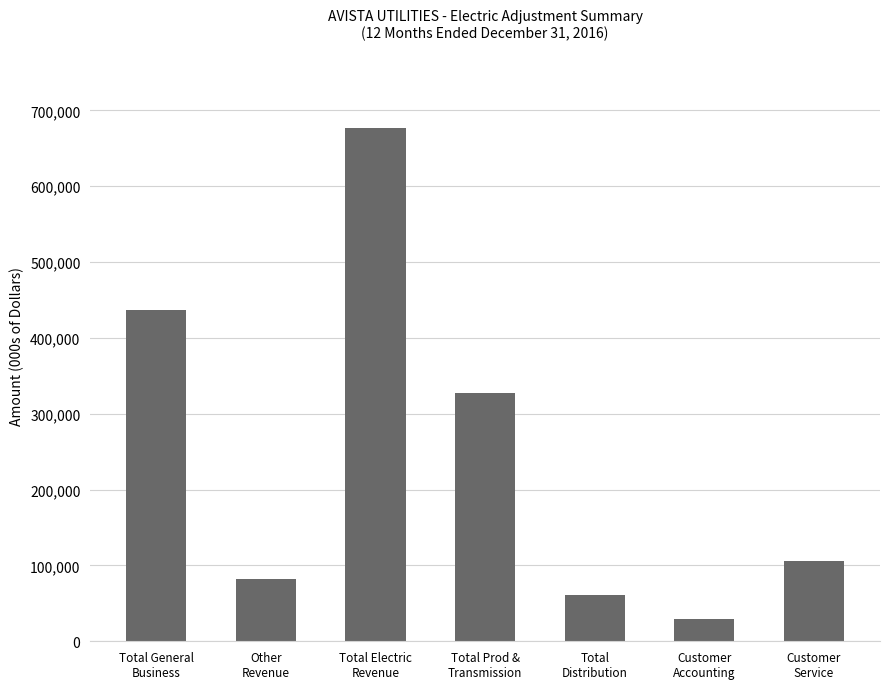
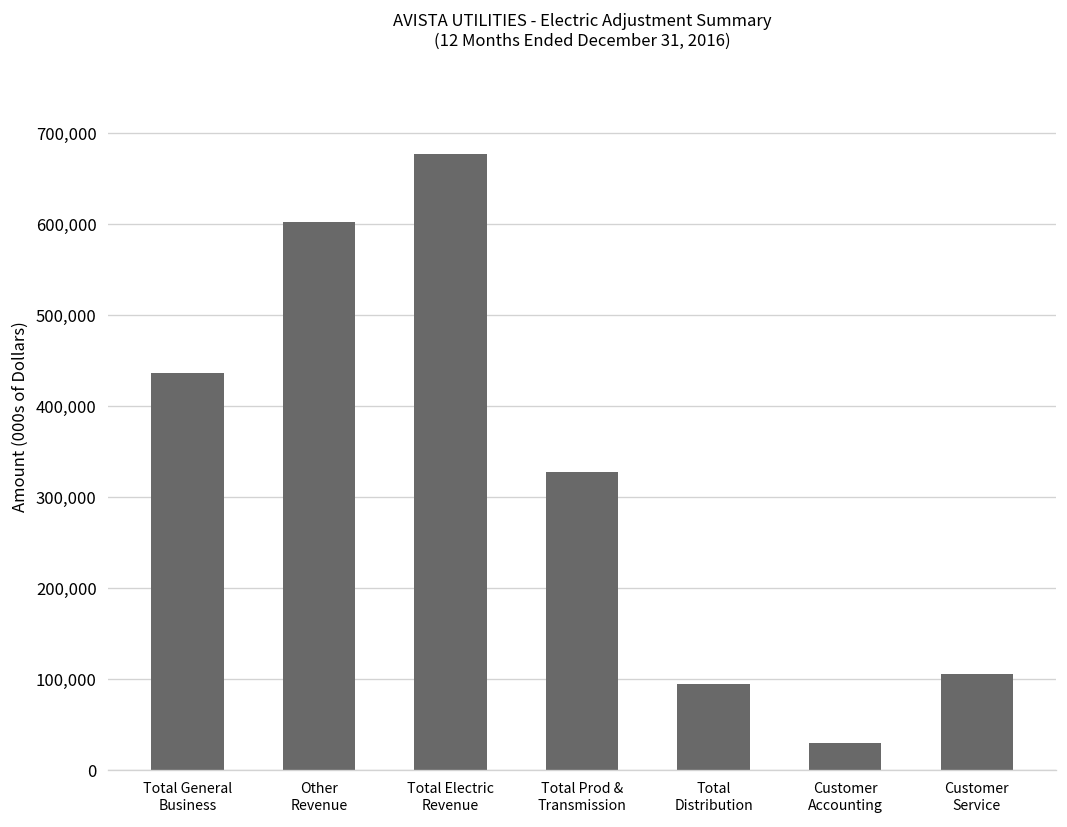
  {
    "Total General Business": "440,000",
-   "Other Revenue": "80,000",
+   "Other Revenue": "600,000",
    "Total Electric Revenue": "680,000",
    "Total Prod & Transmission": "330,000",
-   "Total Distribution": "60,000",
+   "Total Distribution": "90,000",
    "Customer Accounting": "30,000",
    "Customer Service": "110,000"
  }
